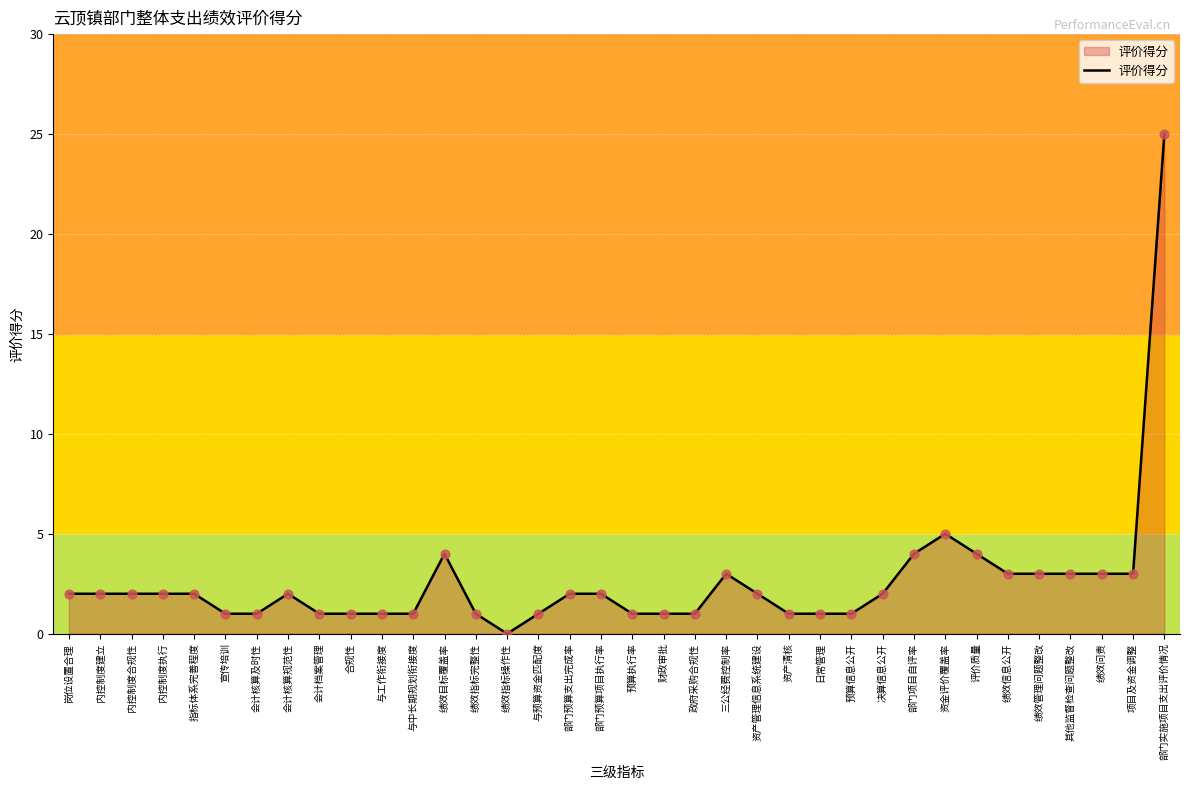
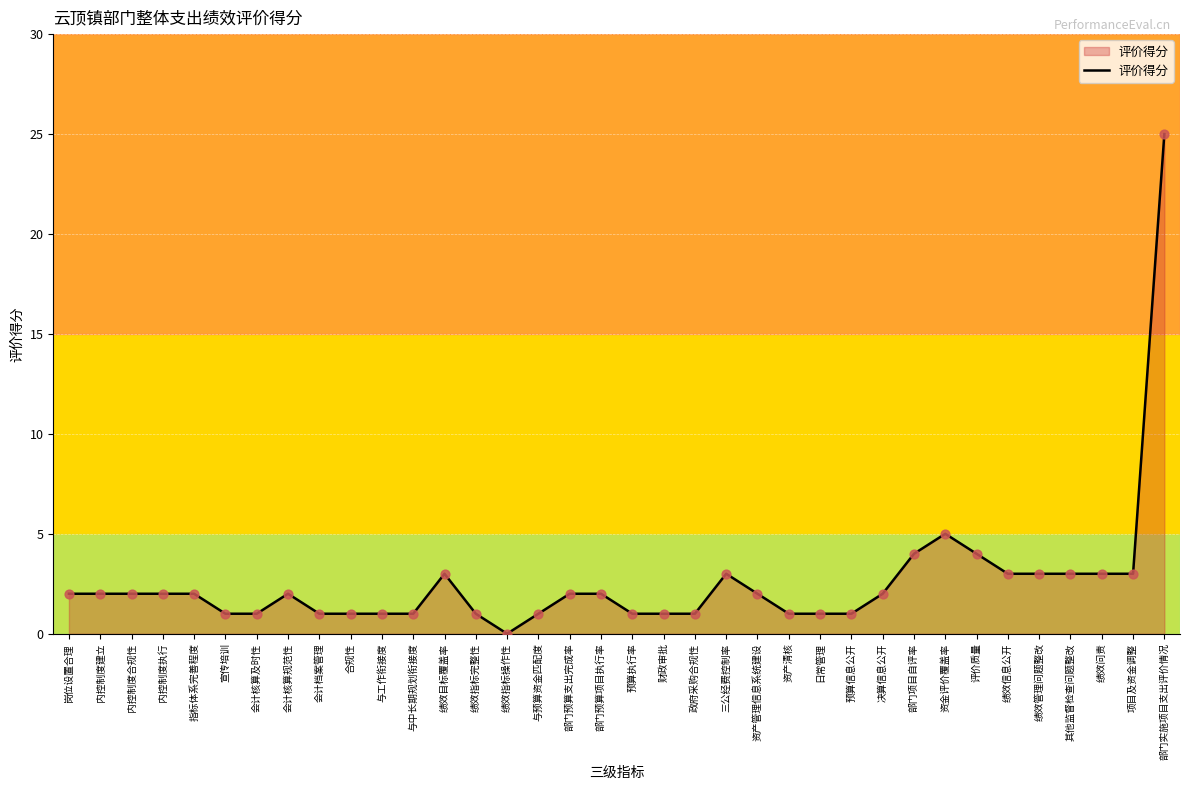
  {
    "岗位设置合理": 2,
    "内控制度建立": 2,
    "内控制度合规性": 2,
    "内控制度执行": 2,
    "指标体系完善程度": 2,
    "宣传培训": 1,
    "会计核算及时性": 1,
    "会计核算规范性": 2,
    "会计档案管理": 1,
    "合规性": 1,
    "与工作衔接度": 1,
    "与中长期规划衔接度": 1,
-   "绩效目标覆盖率": 4,
+   "绩效目标覆盖率": 3,
    "绩效指标完整性": 1,
    "绩效指标操作性": 0,
    "与预算资金匹配度": 1,
    "部门预算支出完成率": 2,
    "部门预算项目执行率": 2,
    "预算执行率": 1,
    "财政审批": 1,
    "政府采购合规性": 1,
    "三公经费控制率": 3,
    "资产管理信息系统建设": 2,
    "资产清核": 1,
    "日常管理": 1,
    "预算信息公开": 1,
    "决算信息公开": 2,
    "部门项目自评率": 4,
    "资金评价覆盖率": 5,
    "评价质量": 4,
    "绩效信息公开": 3,
    "绩效管理问题整改": 3,
    "其他监督检查问题整改": 3,
    "绩效问责": 3,
    "项目及资金调整": 3,
    "部门实施项目支出评价情况": 25
  }
